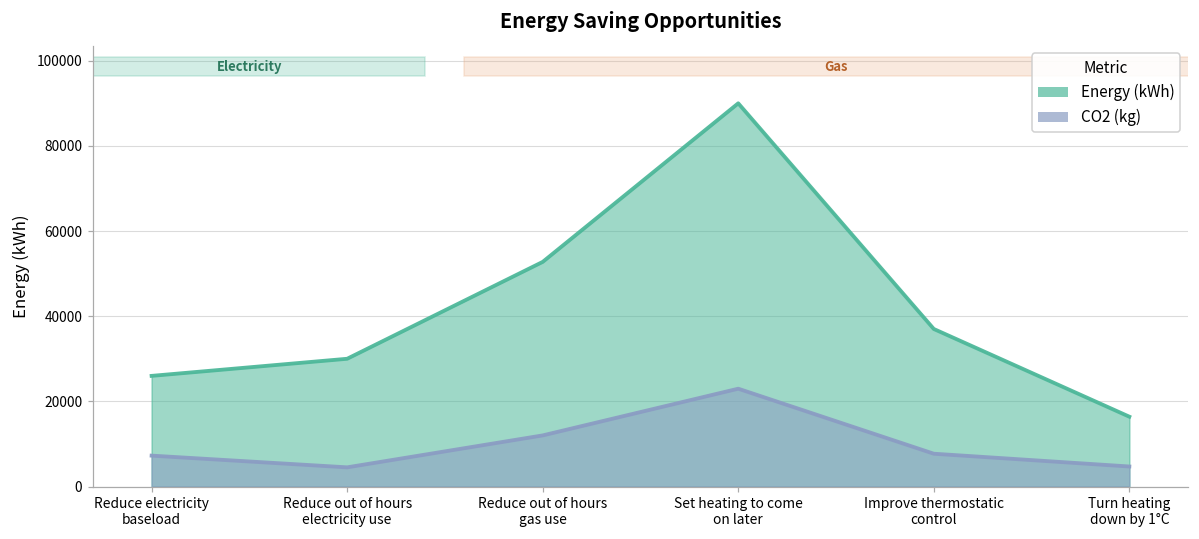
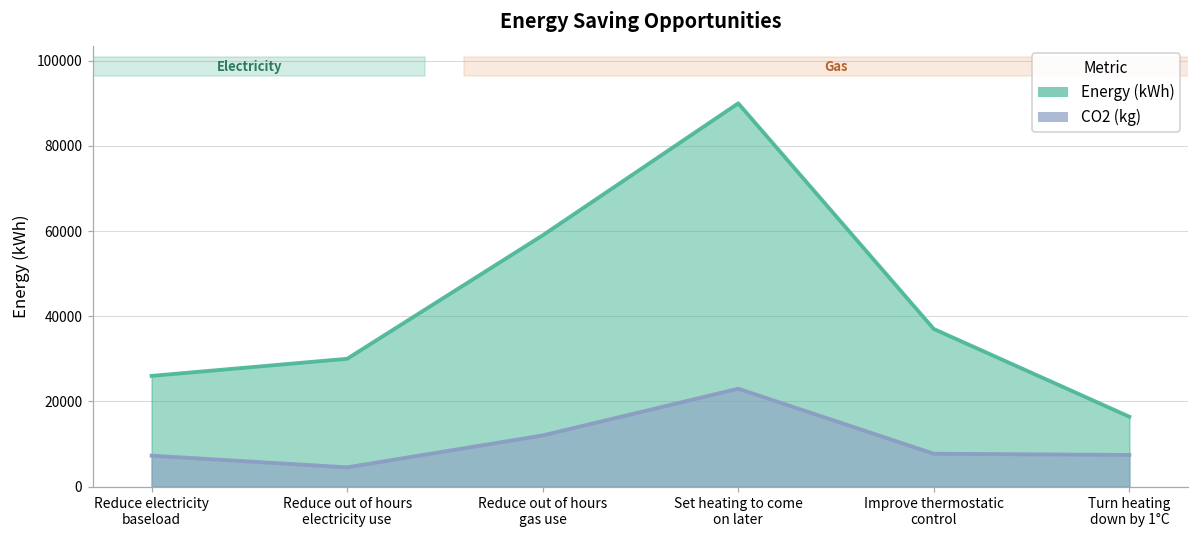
  {
    "Energy (kWh)": {
      "Reduce electricity baseload": 26000,
      "Reduce out of hours electricity use": 30000,
-     "Reduce out of hours gas use": 53000,
+     "Reduce out of hours gas use": 59000,
      "Set heating to come on later": 90000,
      "Improve thermostatic control": 37000,
      "Turn heating down by 1°C": 16000
    },
    "CO2 (kg)": {
      "Reduce electricity baseload": 7000,
      "Reduce out of hours electricity use": 5000,
      "Reduce out of hours gas use": 12000,
      "Set heating to come on later": 23000,
      "Improve thermostatic control": 8000,
-     "Turn heating down by 1°C": 5000
+     "Turn heating down by 1°C": 7000
    }
  }
